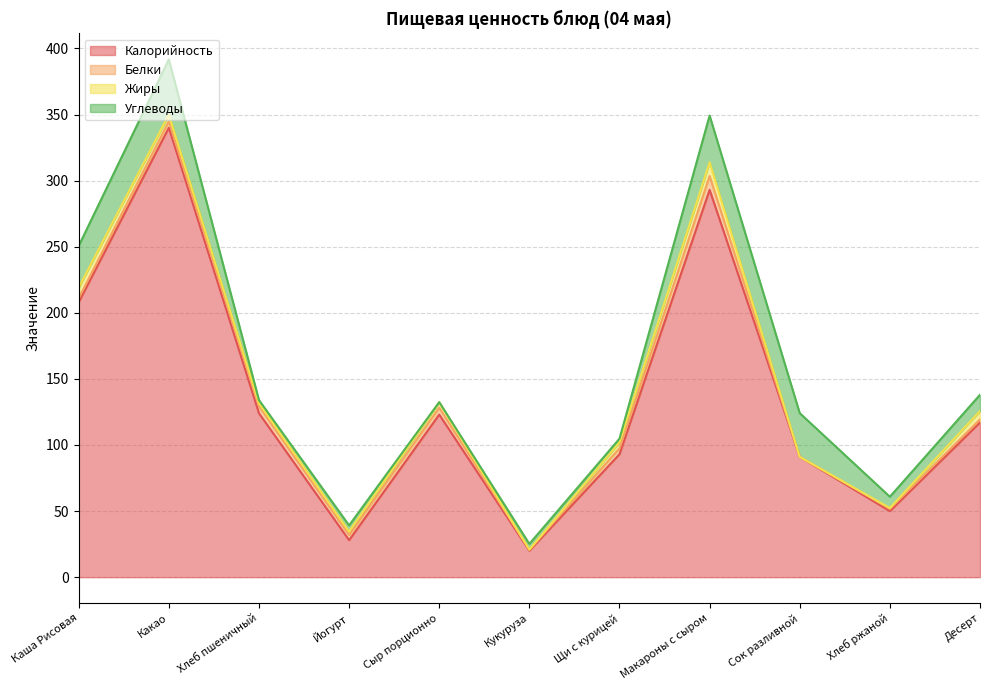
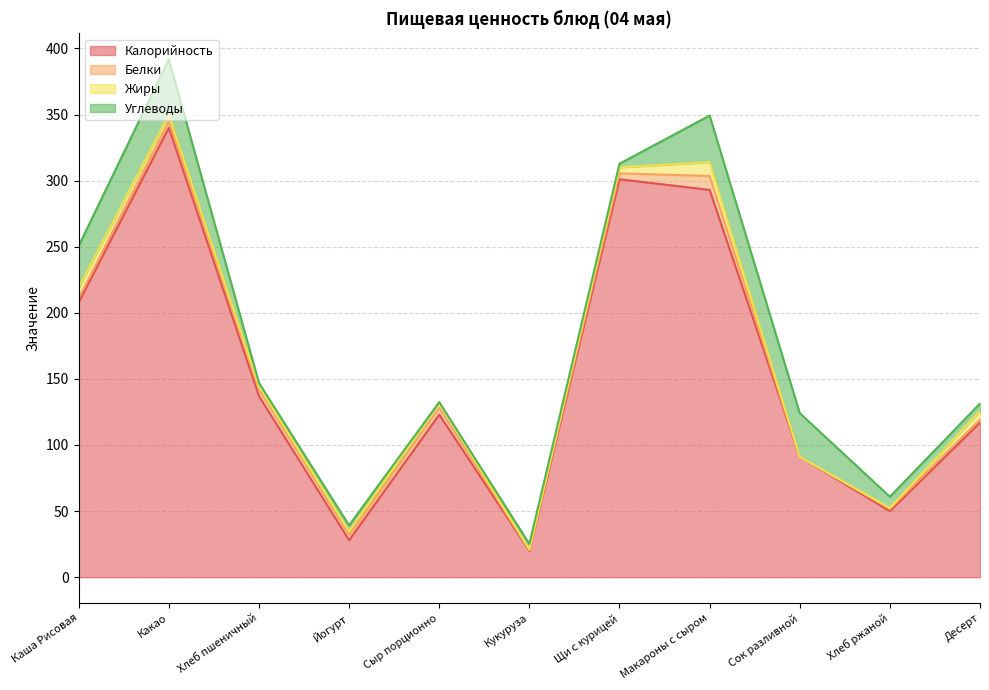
  {
    "Калорийность": {
      "Каша Рисовая": 208,
      "Какао": 340,
-     "Хлеб пшеничный": 124,
+     "Хлеб пшеничный": 137,
      "Йогурт": 28,
      "Сыр порционно": 123,
-     "Щи с курицей": 93,
+     "Щи с курицей": 301,
      "Макароны с сыром": 293,
      "Десерт": 117
    },
    "Углеводы": {
      "Каша Рисовая": 32,
      "Хлеб пшеничный": 2,
      "Йогурт": 5,
      "Кукуруза": 4,
      "Щи с курицей": 3,
      "Макароны с сыром": 35,
      "Сок разливной": 33,
      "Хлеб ржаной": 9,
-     "Десерт": 12
+     "Десерт": 6
    }
  }
